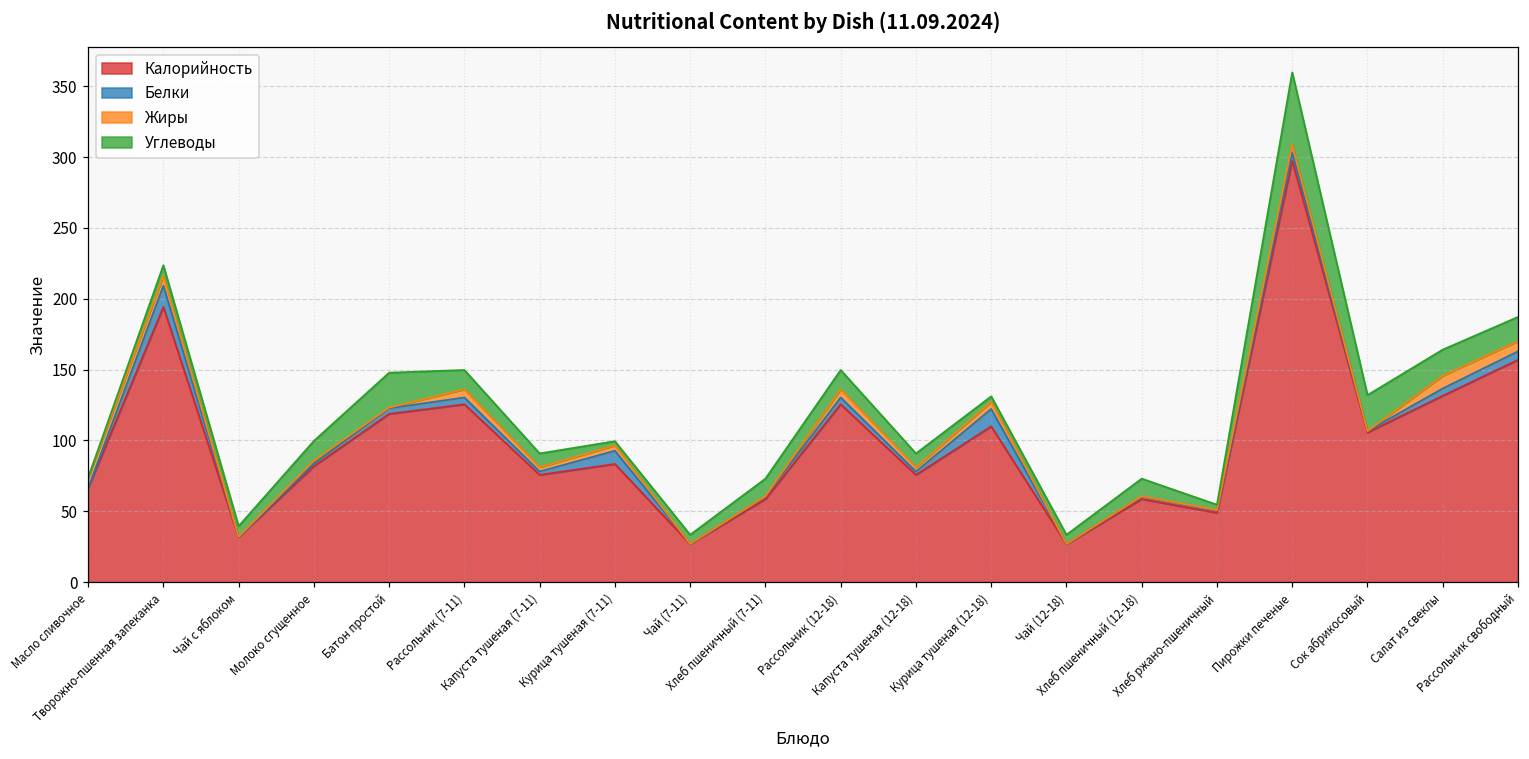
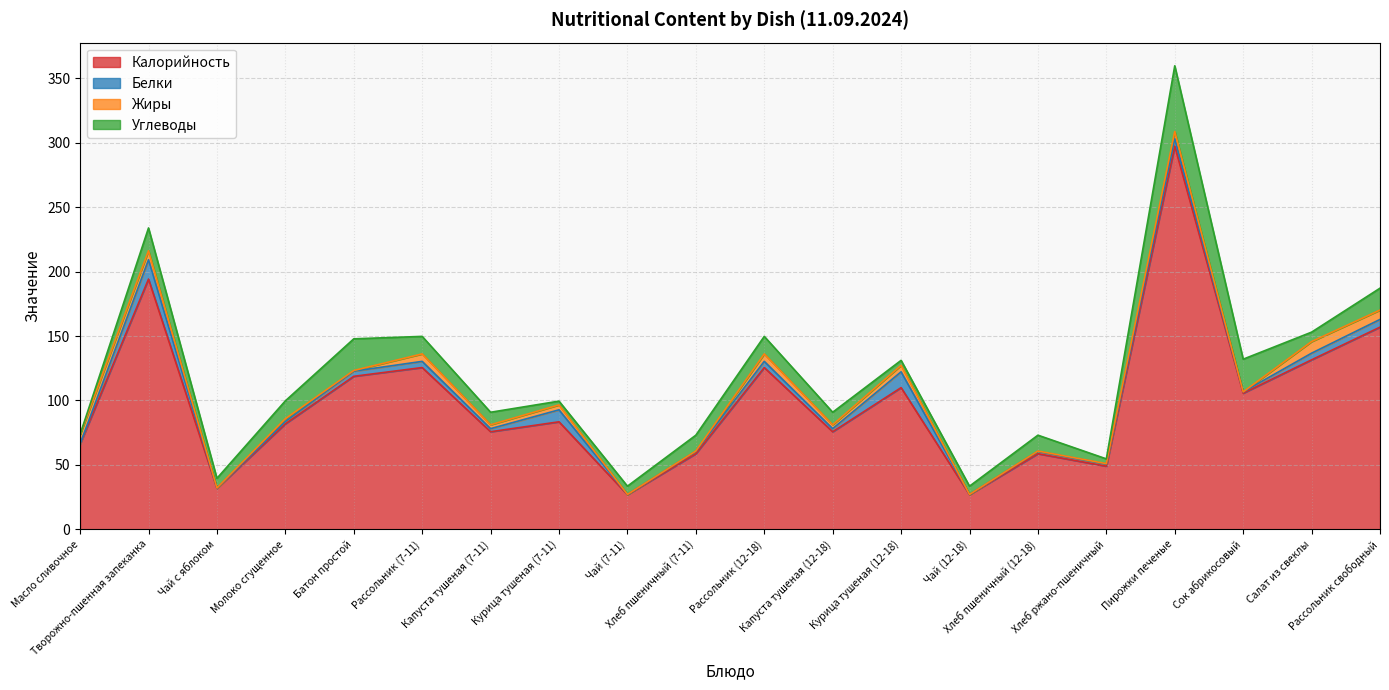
  {
    "Калорийность": {
      "Творожно-пшенная запеканка": 194,
      "Батон простой": 119,
      "Рассольник (7-11)": 126,
      "Капуста тушеная (7-11)": 76,
      "Курица тушеная (7-11)": 83,
      "Рассольник (12-18)": 126,
      "Капуста тушеная (12-18)": 76,
      "Курица тушеная (12-18)": 110,
      "Пирожки печеные": 297,
      "Салат из свеклы": 132,
      "Рассольник свободный": 157
    },
    "Белки": {
      "Творожно-пшенная запеканка": 15,
      "Рассольник (7-11)": 5,
      "Капуста тушеная (7-11)": 2,
      "Курица тушеная (7-11)": 9,
      "Рассольник (12-18)": 5,
      "Капуста тушеная (12-18)": 2,
      "Курица тушеная (12-18)": 12,
      "Пирожки печеные": 6,
      "Салат из свеклы": 5,
      "Рассольник свободный": 6
    },
    "Жиры": {
      "Творожно-пшенная запеканка": 7,
      "Молоко сгущенное": 2,
      "Рассольник (7-11)": 6,
      "Капуста тушеная (7-11)": 3,
      "Курица тушеная (7-11)": 4,
      "Рассольник (12-18)": 6,
      "Капуста тушеная (12-18)": 3,
      "Курица тушеная (12-18)": 5,
      "Пирожки печеные": 6,
      "Салат из свеклы": 9,
      "Рассольник свободный": 7
    },
    "Углеводы": {
-     "Творожно-пшенная запеканка": 7,
+     "Творожно-пшенная запеканка": 18,
      "Чай с яблоком": 8,
      "Молоко сгущенное": 14,
      "Батон простой": 25,
      "Рассольник (7-11)": 14,
      "Капуста тушеная (7-11)": 10,
      "Курица тушеная (7-11)": 3,
      "Чай (7-11)": 6,
      "Хлеб пшеничный (7-11)": 12,
      "Рассольник (12-18)": 14,
      "Капуста тушеная (12-18)": 10,
      "Курица тушеная (12-18)": 4,
      "Чай (12-18)": 6,
      "Хлеб пшеничный (12-18)": 12,
      "Хлеб ржано-пшеничный": 4,
      "Пирожки печеные": 51,
      "Сок абрикосовый": 25,
-     "Салат из свеклы": 18,
+     "Салат из свеклы": 7,
      "Рассольник свободный": 17
    }
  }
